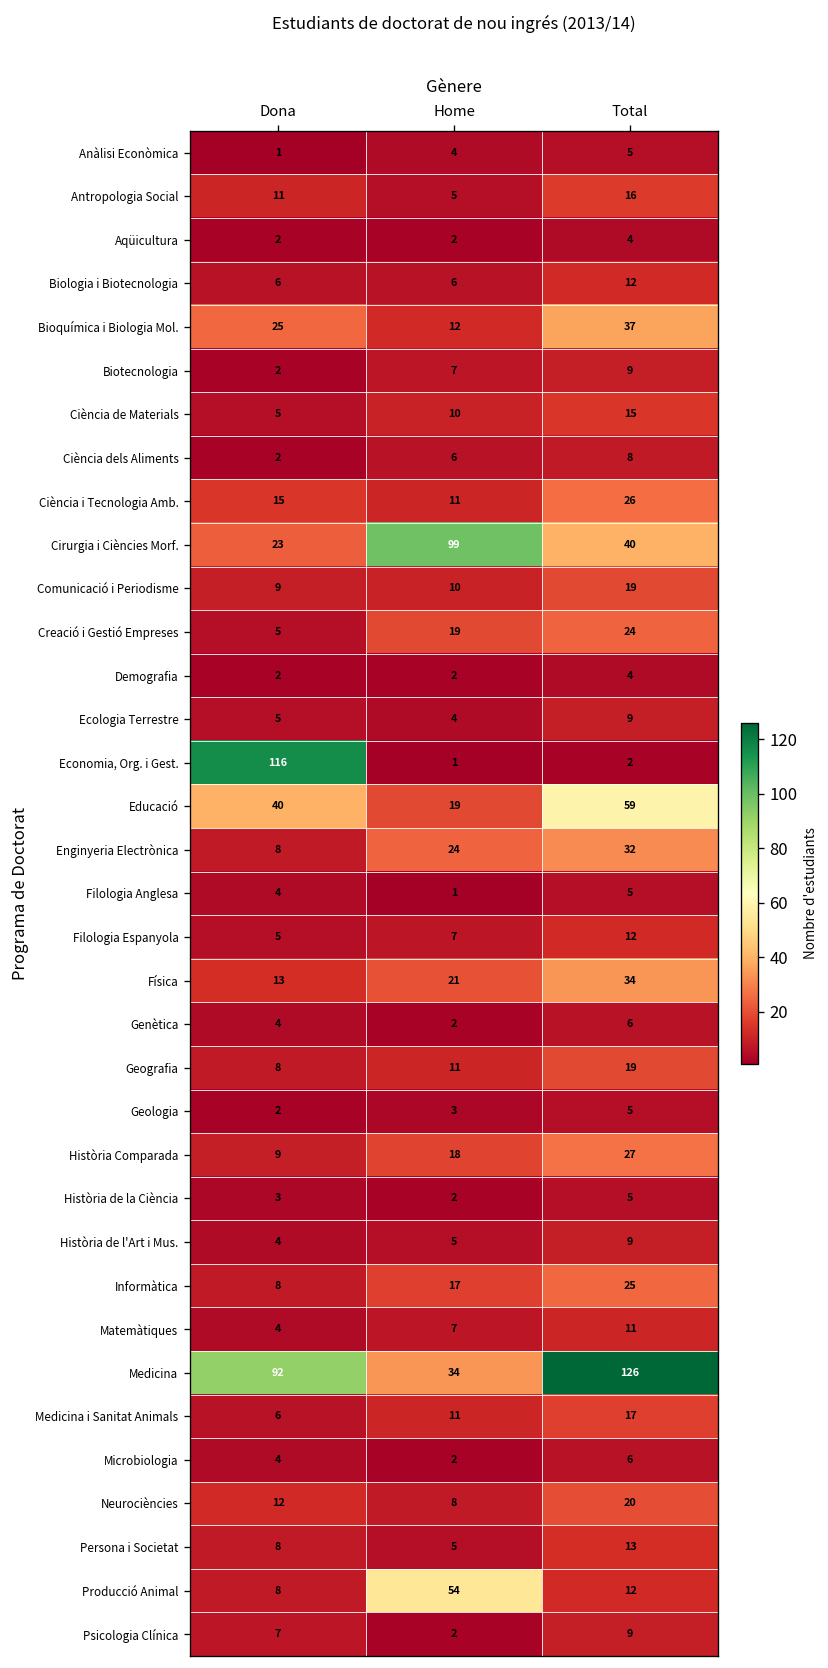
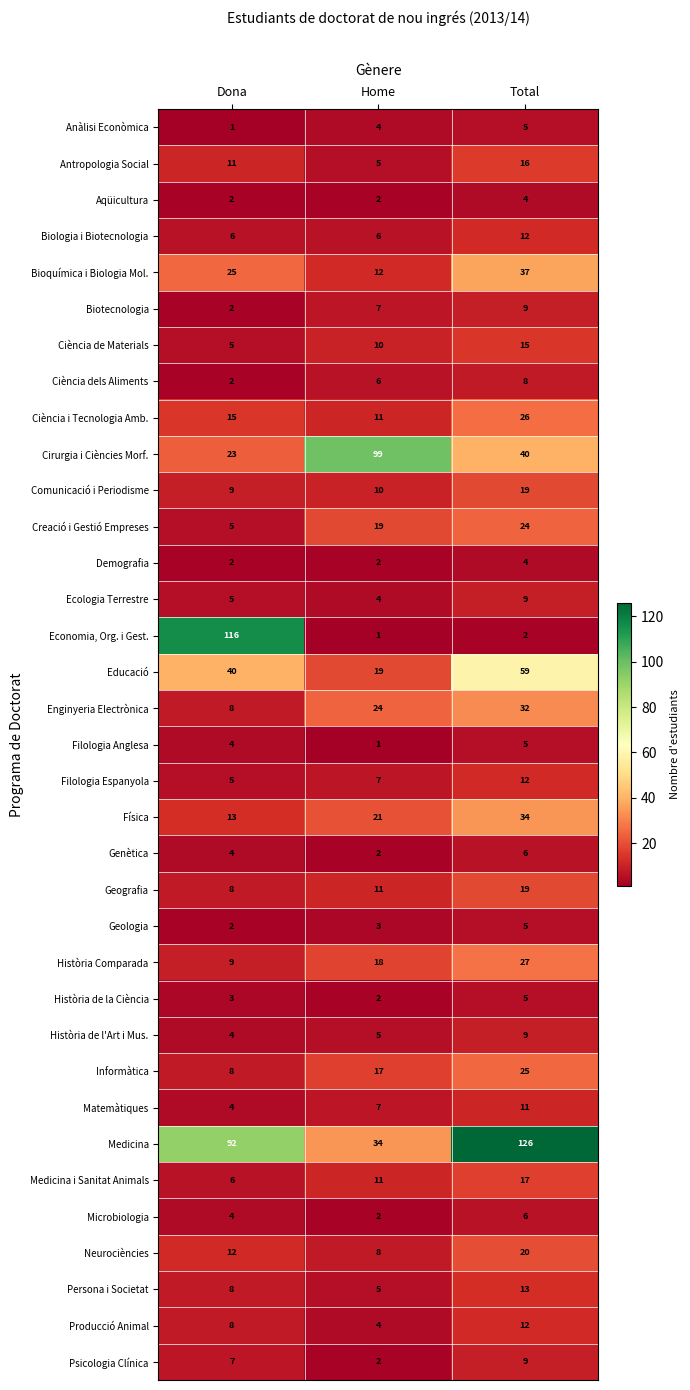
  {
    "Anàlisi Econòmica": {
      "Dona": 1,
      "Home": 4,
      "Total": 5
    },
    "Antropologia Social": {
      "Dona": 11,
      "Home": 5,
      "Total": 16
    },
    "Aqüicultura": {
      "Dona": 2,
      "Home": 2,
      "Total": 4
    },
    "Biologia i Biotecnologia": {
      "Dona": 6,
      "Home": 6,
      "Total": 12
    },
    "Bioquímica i Biologia Mol.": {
      "Dona": 25,
      "Home": 12,
      "Total": 37
    },
    "Biotecnologia": {
      "Dona": 2,
      "Home": 7,
      "Total": 9
    },
    "Ciència de Materials": {
      "Dona": 5,
      "Home": 10,
      "Total": 15
    },
    "Ciència dels Aliments": {
      "Dona": 2,
      "Home": 6,
      "Total": 8
    },
    "Ciència i Tecnologia Amb.": {
      "Dona": 15,
      "Home": 11,
      "Total": 26
    },
    "Cirurgia i Ciències Morf.": {
      "Dona": 23,
      "Home": 99,
      "Total": 40
    },
    "Comunicació i Periodisme": {
      "Dona": 9,
      "Home": 10,
      "Total": 19
    },
    "Creació i Gestió Empreses": {
      "Dona": 5,
      "Home": 19,
      "Total": 24
    },
    "Demografia": {
      "Dona": 2,
      "Home": 2,
      "Total": 4
    },
    "Ecologia Terrestre": {
      "Dona": 5,
      "Home": 4,
      "Total": 9
    },
    "Economia, Org. i Gest.": {
      "Dona": 116,
      "Home": 1,
      "Total": 2
    },
    "Educació": {
      "Dona": 40,
      "Home": 19,
      "Total": 59
    },
    "Enginyeria Electrònica": {
      "Dona": 8,
      "Home": 24,
      "Total": 32
    },
    "Filologia Anglesa": {
      "Dona": 4,
      "Home": 1,
      "Total": 5
    },
    "Filologia Espanyola": {
      "Dona": 5,
      "Home": 7,
      "Total": 12
    },
    "Física": {
      "Dona": 13,
      "Home": 21,
      "Total": 34
    },
    "Genètica": {
      "Dona": 4,
      "Home": 2,
      "Total": 6
    },
    "Geografia": {
      "Dona": 8,
      "Home": 11,
      "Total": 19
    },
    "Geologia": {
      "Dona": 2,
      "Home": 3,
      "Total": 5
    },
    "Història Comparada": {
      "Dona": 9,
      "Home": 18,
      "Total": 27
    },
    "Història de la Ciència": {
      "Dona": 3,
      "Home": 2,
      "Total": 5
    },
    "Història de l'Art i Mus.": {
      "Dona": 4,
      "Home": 5,
      "Total": 9
    },
    "Informàtica": {
      "Dona": 8,
      "Home": 17,
      "Total": 25
    },
    "Matemàtiques": {
      "Dona": 4,
      "Home": 7,
      "Total": 11
    },
    "Medicina": {
      "Dona": 92,
      "Home": 34,
      "Total": 126
    },
    "Medicina i Sanitat Animals": {
      "Dona": 6,
      "Home": 11,
      "Total": 17
    },
    "Microbiologia": {
      "Dona": 4,
      "Home": 2,
      "Total": 6
    },
    "Neurociències": {
      "Dona": 12,
      "Home": 8,
      "Total": 20
    },
    "Persona i Societat": {
      "Dona": 8,
      "Home": 5,
      "Total": 13
    },
    "Producció Animal": {
      "Dona": 8,
-     "Home": 54,
+     "Home": 4,
      "Total": 12
    },
    "Psicologia Clínica": {
      "Dona": 7,
      "Home": 2,
      "Total": 9
    }
  }
